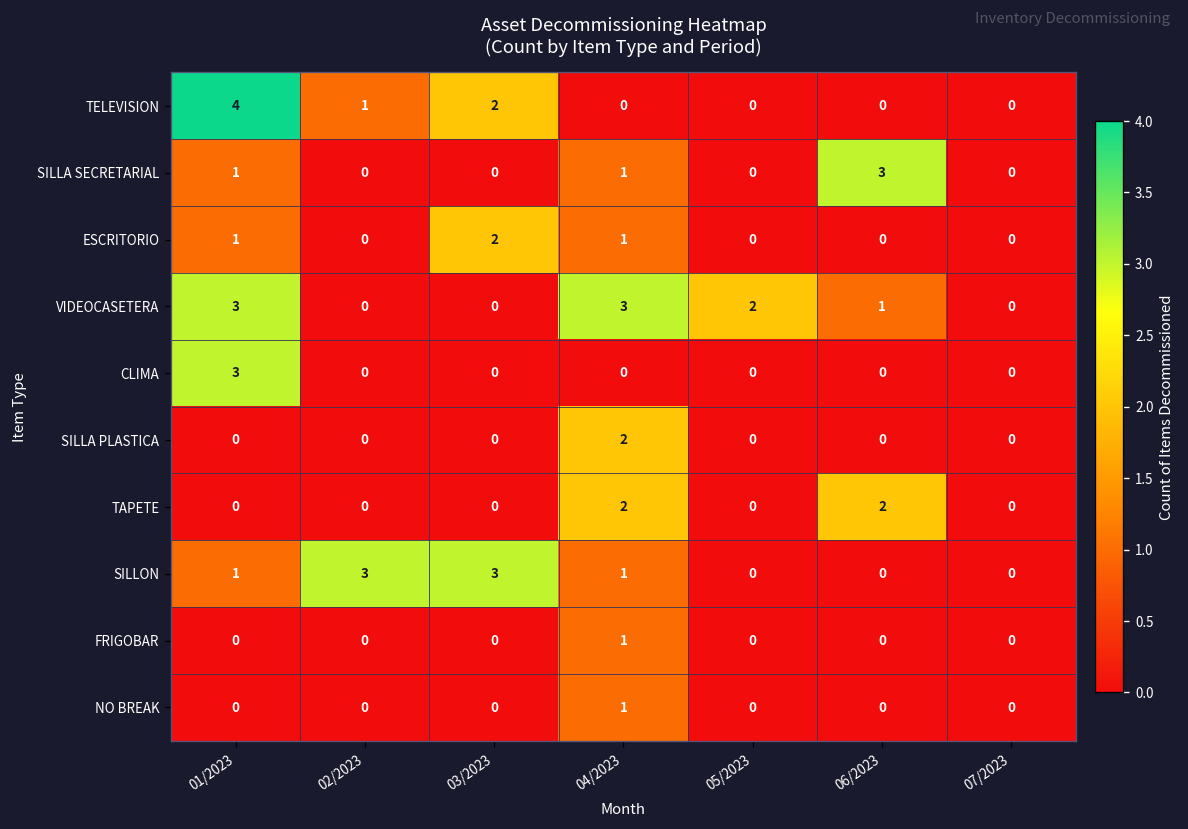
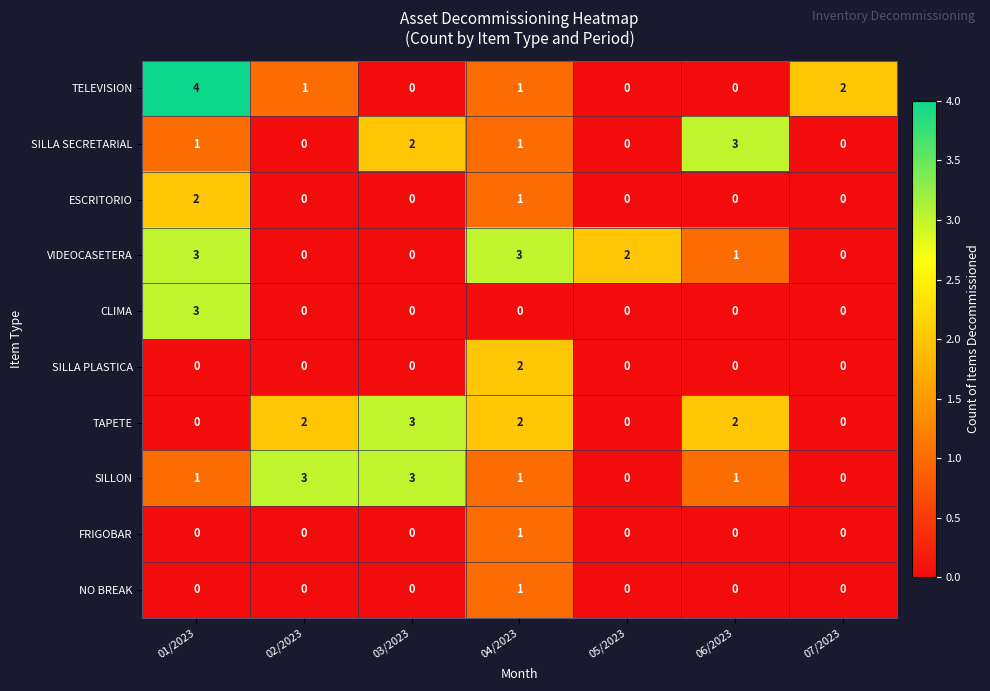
  {
    "TELEVISION": {
      "01/2023": 4,
      "02/2023": 1,
-     "03/2023": 2,
-     "04/2023": 0,
+     "03/2023": 0,
+     "04/2023": 1,
      "05/2023": 0,
      "06/2023": 0,
-     "07/2023": 0
+     "07/2023": 2
    },
    "SILLA SECRETARIAL": {
      "01/2023": 1,
      "02/2023": 0,
-     "03/2023": 0,
+     "03/2023": 2,
      "04/2023": 1,
      "05/2023": 0,
      "06/2023": 3,
      "07/2023": 0
    },
    "ESCRITORIO": {
-     "01/2023": 1,
+     "01/2023": 2,
      "02/2023": 0,
-     "03/2023": 2,
+     "03/2023": 0,
      "04/2023": 1,
      "05/2023": 0,
      "06/2023": 0,
      "07/2023": 0
    },
    "VIDEOCASETERA": {
      "01/2023": 3,
      "02/2023": 0,
      "03/2023": 0,
      "04/2023": 3,
      "05/2023": 2,
      "06/2023": 1,
      "07/2023": 0
    },
    "CLIMA": {
      "01/2023": 3,
      "02/2023": 0,
      "03/2023": 0,
      "04/2023": 0,
      "05/2023": 0,
      "06/2023": 0,
      "07/2023": 0
    },
    "SILLA PLASTICA": {
      "01/2023": 0,
      "02/2023": 0,
      "03/2023": 0,
      "04/2023": 2,
      "05/2023": 0,
      "06/2023": 0,
      "07/2023": 0
    },
    "TAPETE": {
      "01/2023": 0,
-     "02/2023": 0,
-     "03/2023": 0,
+     "02/2023": 2,
+     "03/2023": 3,
      "04/2023": 2,
      "05/2023": 0,
      "06/2023": 2,
      "07/2023": 0
    },
    "SILLON": {
      "01/2023": 1,
      "02/2023": 3,
      "03/2023": 3,
      "04/2023": 1,
      "05/2023": 0,
-     "06/2023": 0,
+     "06/2023": 1,
      "07/2023": 0
    },
    "FRIGOBAR": {
      "01/2023": 0,
      "02/2023": 0,
      "03/2023": 0,
      "04/2023": 1,
      "05/2023": 0,
      "06/2023": 0,
      "07/2023": 0
    },
    "NO BREAK": {
      "01/2023": 0,
      "02/2023": 0,
      "03/2023": 0,
      "04/2023": 1,
      "05/2023": 0,
      "06/2023": 0,
      "07/2023": 0
    }
  }
